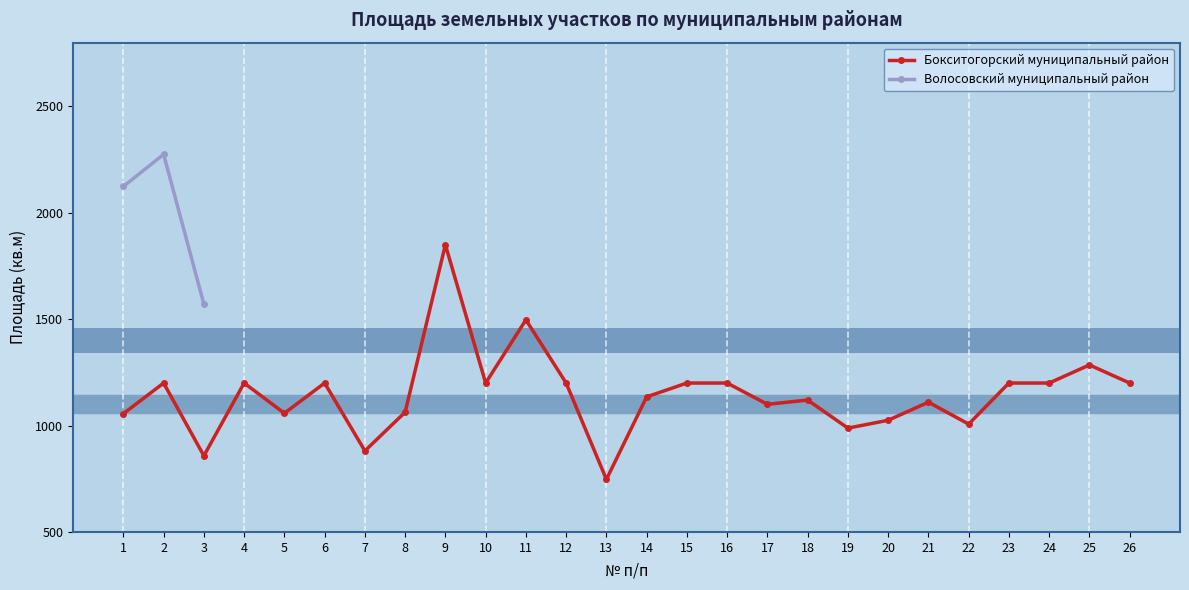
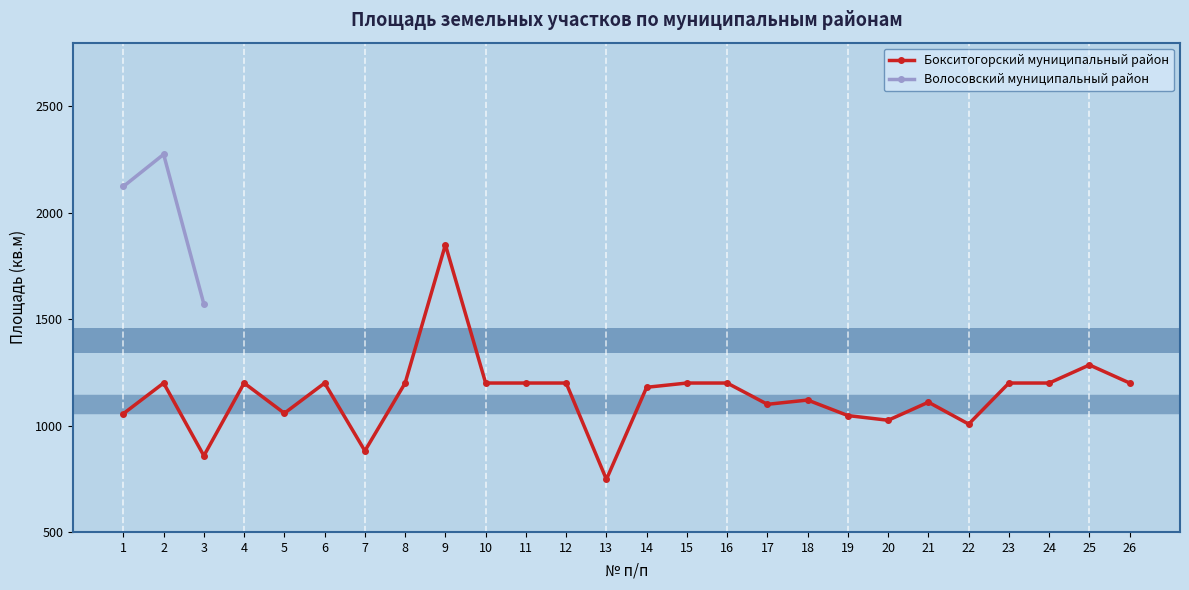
  {
    "Бокситогорский муниципальный район": {
      "1": 1060,
      "2": 1200,
      "3": 860,
      "4": 1200,
      "5": 1060,
      "6": 1200,
      "7": 880,
-     "8": 1060,
+     "8": 1200,
      "9": 1850,
      "10": 1200,
-     "11": 1500,
+     "11": 1200,
      "12": 1200,
      "13": 750,
-     "14": 1140,
+     "14": 1180,
      "15": 1200,
      "16": 1200,
      "17": 1100,
      "18": 1120,
-     "19": 990,
+     "19": 1050,
      "20": 1030,
      "21": 1110,
      "22": 1010,
      "23": 1200,
      "24": 1200,
      "25": 1290,
      "26": 1200
    },
    "Волосовский муниципальный район": {
      "1": 2120,
      "2": 2280,
      "3": 1570
    }
  }
